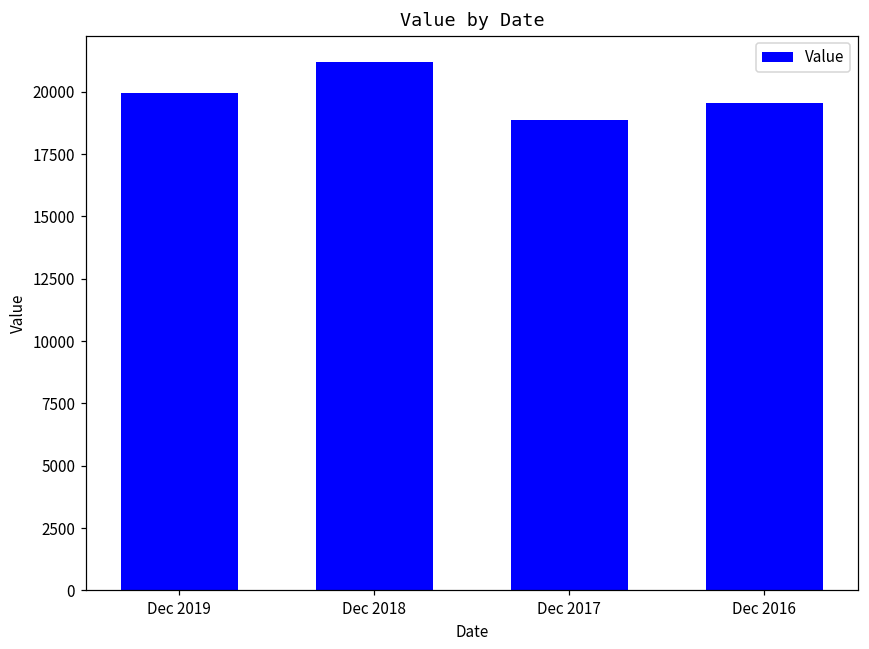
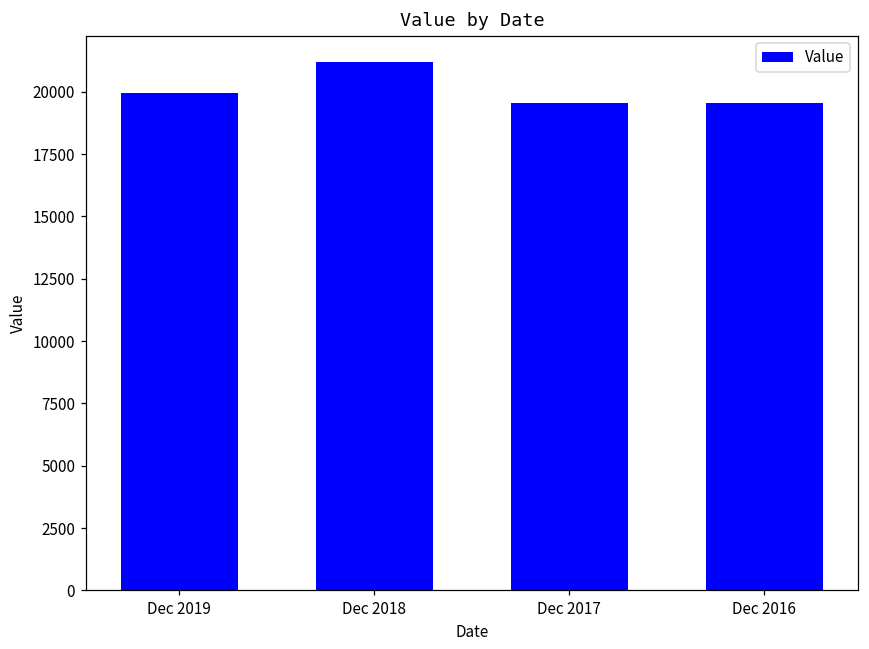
  {
    "Dec 2019": 19900,
    "Dec 2018": 21200,
-   "Dec 2017": 18900,
+   "Dec 2017": 19600,
    "Dec 2016": 19500
  }
